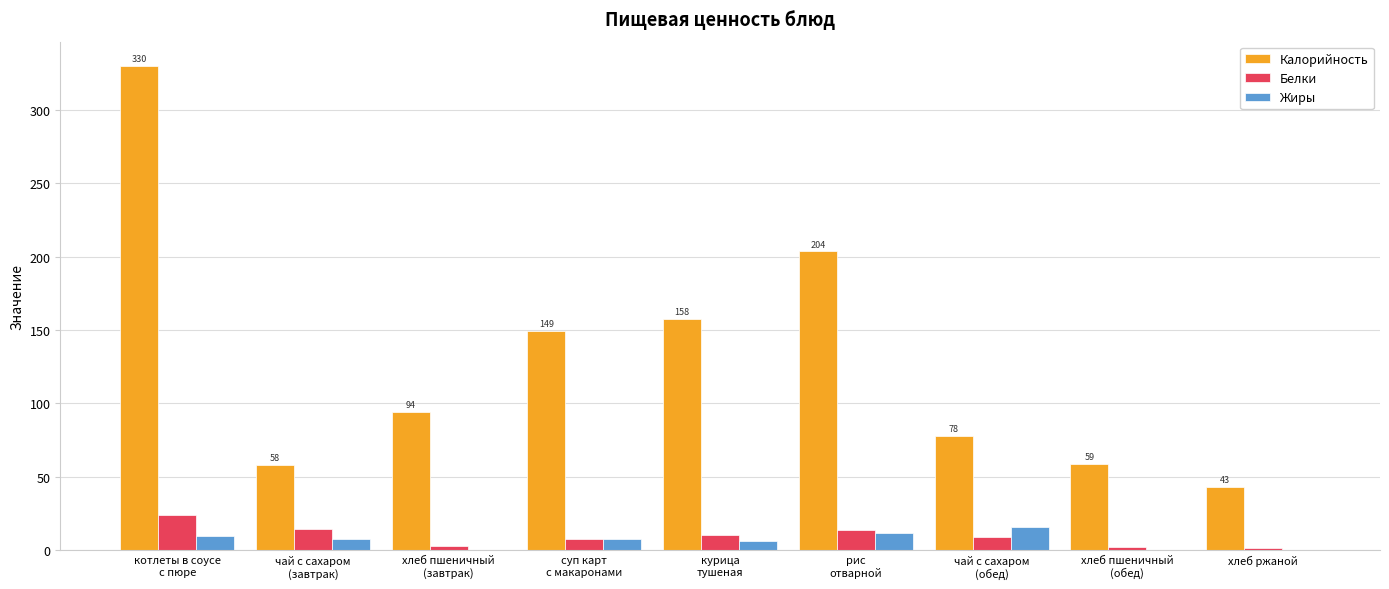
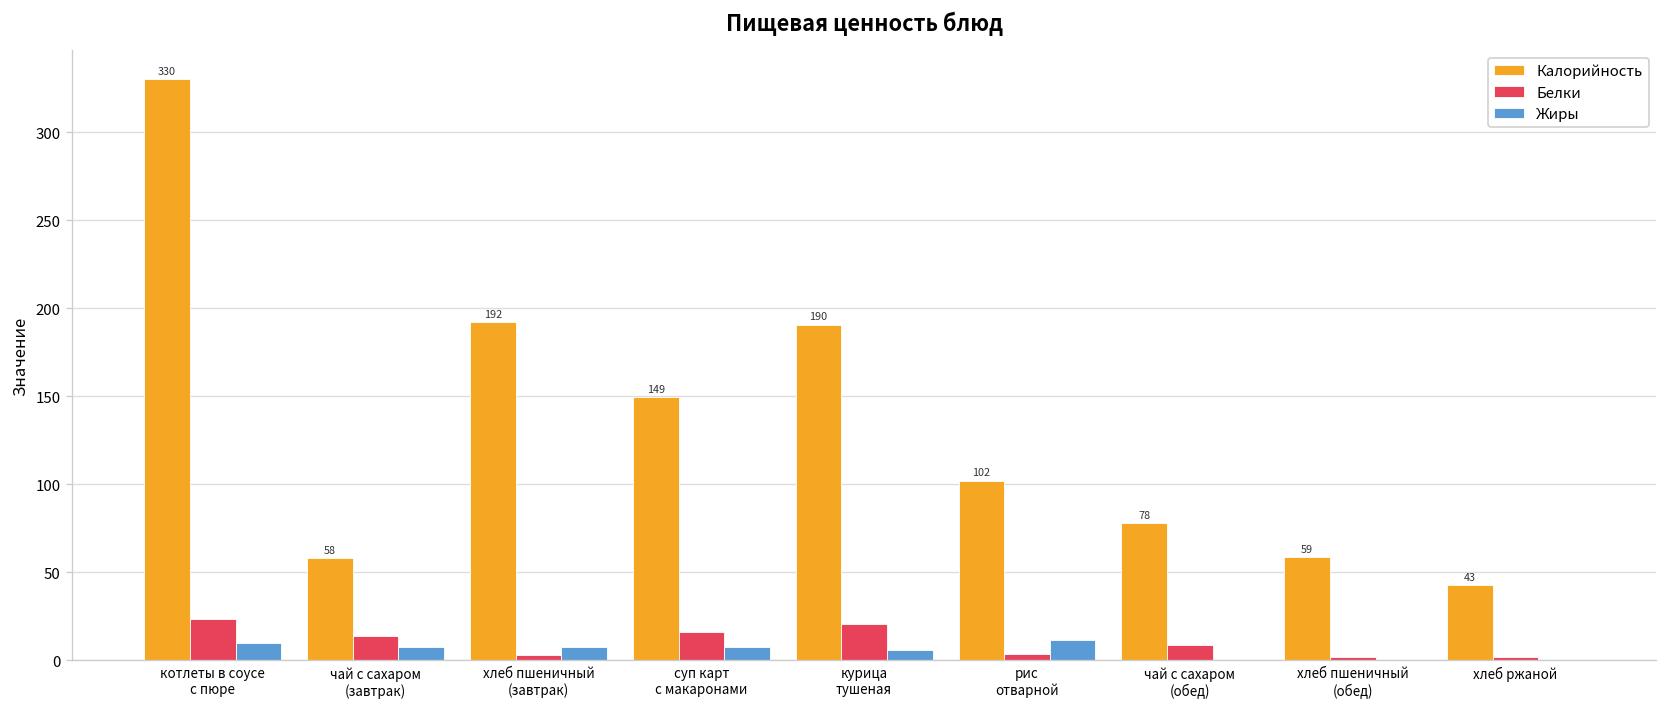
  {
    "Калорийность": {
      "котлеты в соусе с пюре": 330,
      "чай с сахаром (завтрак)": 58,
-     "хлеб пшеничный (завтрак)": 94,
+     "хлеб пшеничный (завтрак)": 192,
      "суп карт с макаронами": 149,
-     "курица тушеная": 158,
-     "рис отварной": 204,
+     "курица тушеная": 190,
+     "рис отварной": 102,
      "чай с сахаром (обед)": 78,
      "хлеб пшеничный (обед)": 59,
      "хлеб ржаной": 43
    },
    "Белки": {
      "котлеты в соусе с пюре": 24,
      "чай с сахаром (завтрак)": 14,
      "хлеб пшеничный (завтрак)": 3,
-     "суп карт с макаронами": 7,
-     "курица тушеная": 11,
-     "рис отварной": 13,
+     "суп карт с макаронами": 16,
+     "курица тушеная": 21,
+     "рис отварной": 4,
      "чай с сахаром (обед)": 9,
      "хлеб пшеничный (обед)": 2
    },
    "Жиры": {
      "котлеты в соусе с пюре": 10,
      "чай с сахаром (завтрак)": 8,
-     "хлеб пшеничный (завтрак)": 0,
+     "хлеб пшеничный (завтрак)": 8,
      "суп карт с макаронами": 8,
      "курица тушеная": 6,
      "рис отварной": 11,
-     "чай с сахаром (обед)": 16
+     "чай с сахаром (обед)": 0
    }
  }
